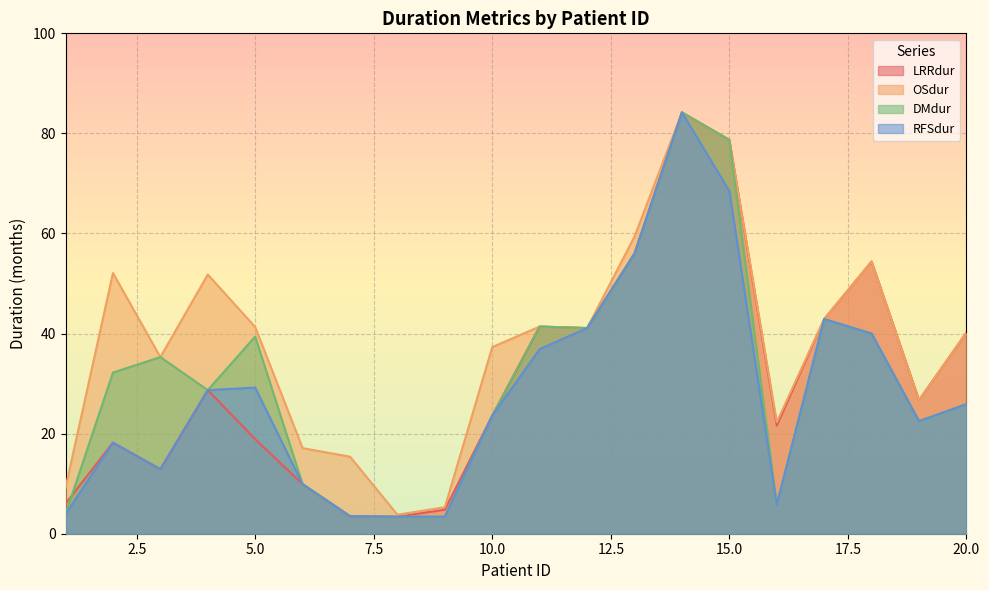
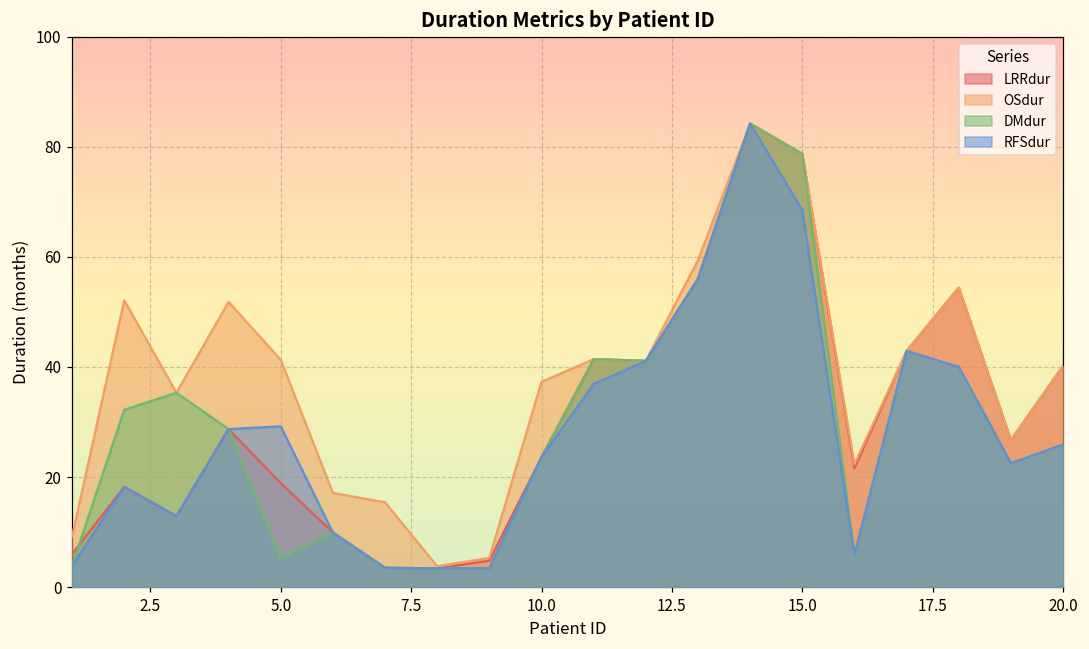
  {
    "DMdur": {
-     "5.0": 39
+     "5.0": 5
    },
    "RFSdur": {
      "5.0": 29,
      "15.0": 69
    }
  }
